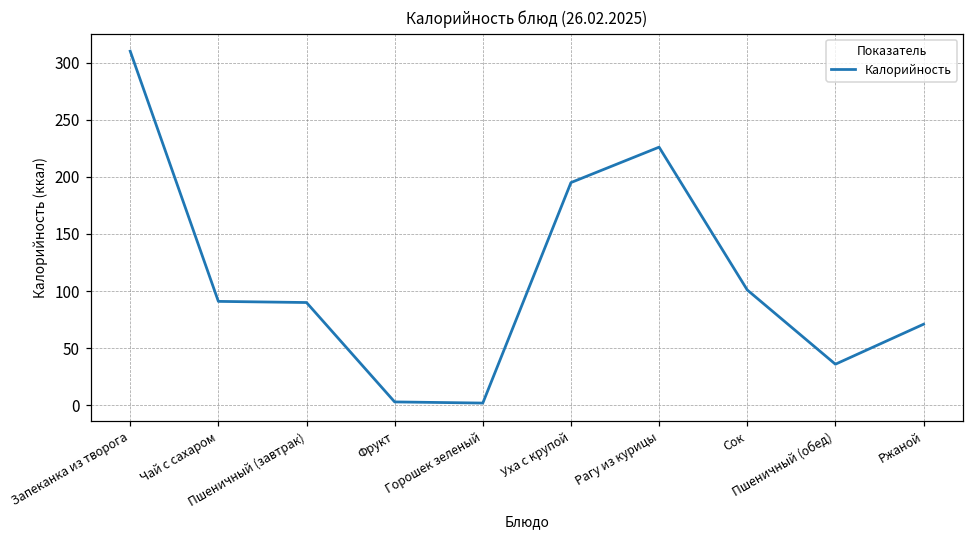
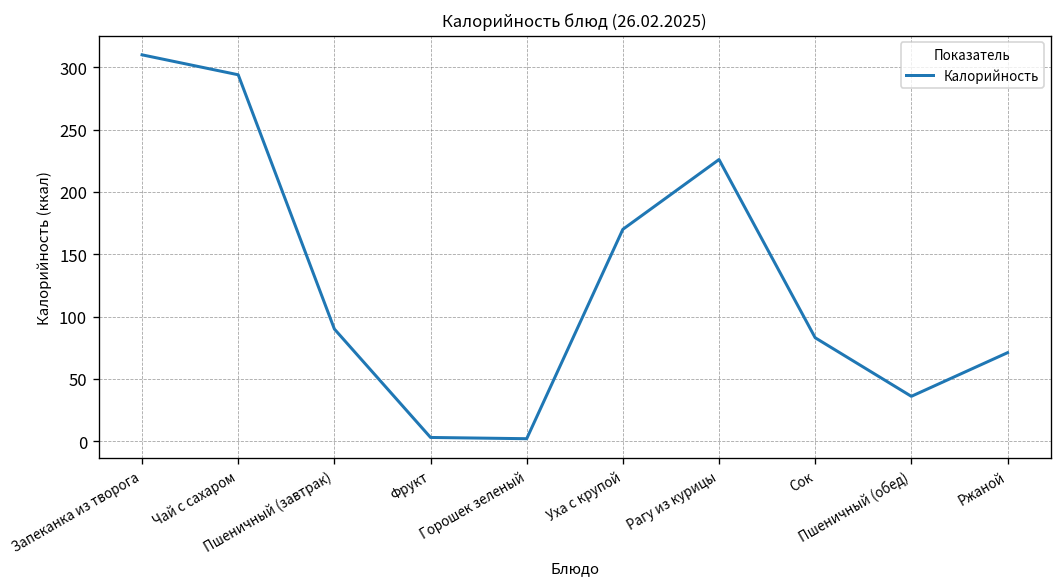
  {
    "Запеканка из творога": 310,
-   "Чай с сахаром": 91,
+   "Чай с сахаром": 294,
    "Пшеничный (завтрак)": 90,
    "Фрукт": 3,
    "Горошек зеленый": 2,
-   "Уха с крупой": 195,
+   "Уха с крупой": 170,
    "Рагу из курицы": 226,
-   "Сок": 101,
+   "Сок": 83,
    "Пшеничный (обед)": 36,
    "Ржаной": 71
  }
